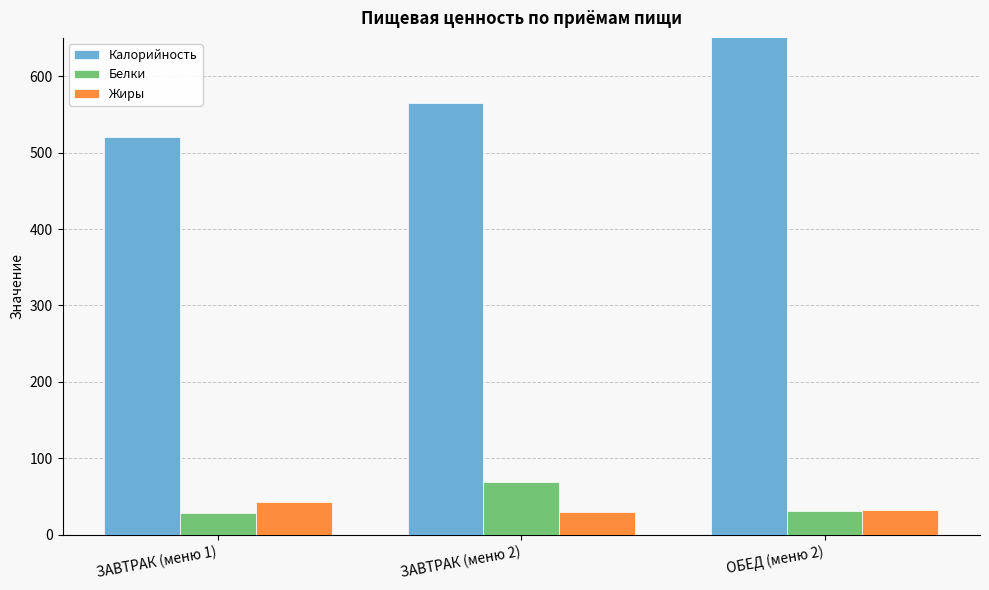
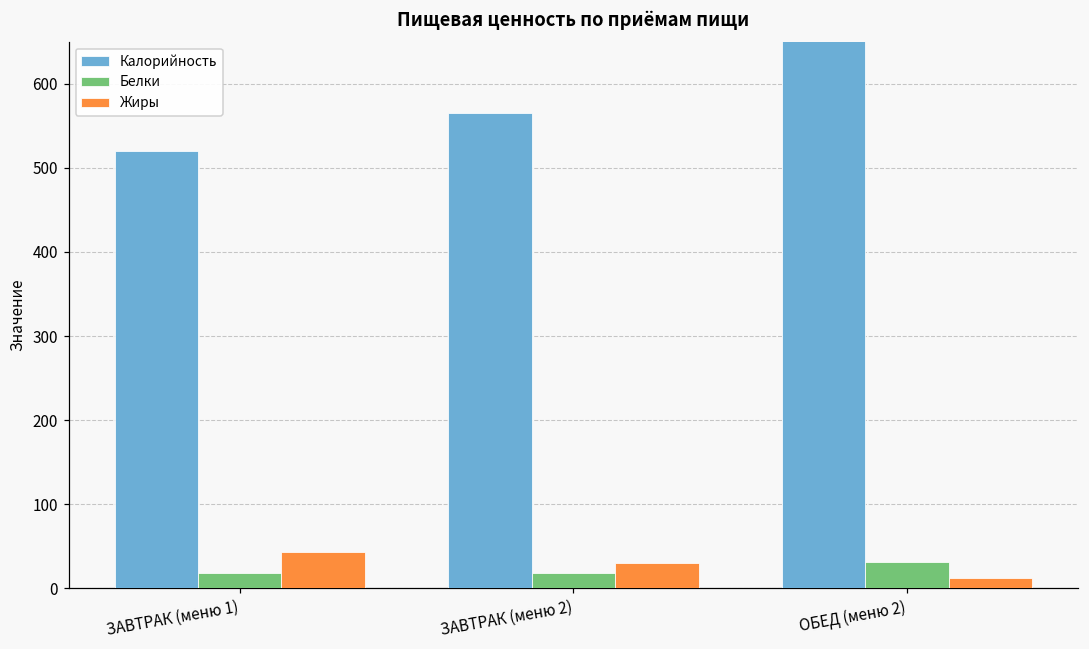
  {
    "Калорийность": {
      "ЗАВТРАК (меню 1)": 520,
      "ЗАВТРАК (меню 2)": 560
    },
    "Белки": {
-     "ЗАВТРАК (меню 1)": 30,
-     "ЗАВТРАК (меню 2)": 70,
+     "ЗАВТРАК (меню 1)": 20,
+     "ЗАВТРАК (меню 2)": 20,
      "ОБЕД (меню 2)": 30
    },
    "Жиры": {
      "ЗАВТРАК (меню 1)": 40,
      "ЗАВТРАК (меню 2)": 30,
-     "ОБЕД (меню 2)": 30
+     "ОБЕД (меню 2)": 10
    }
  }
